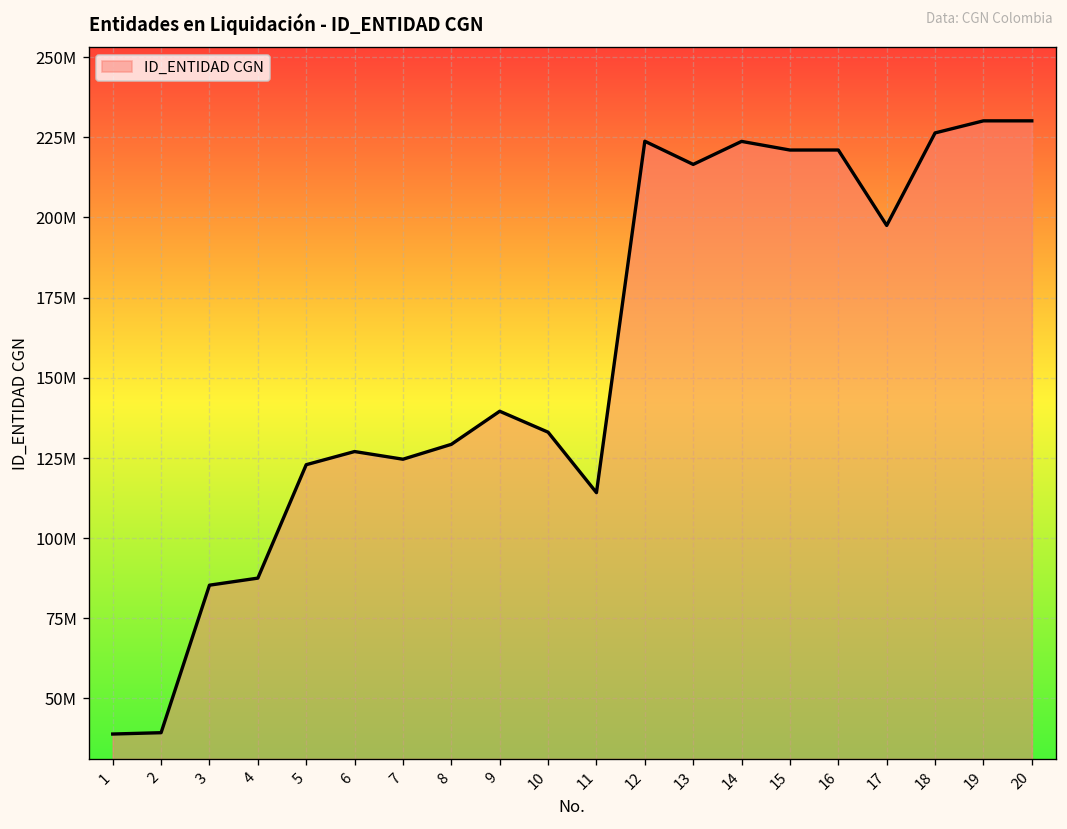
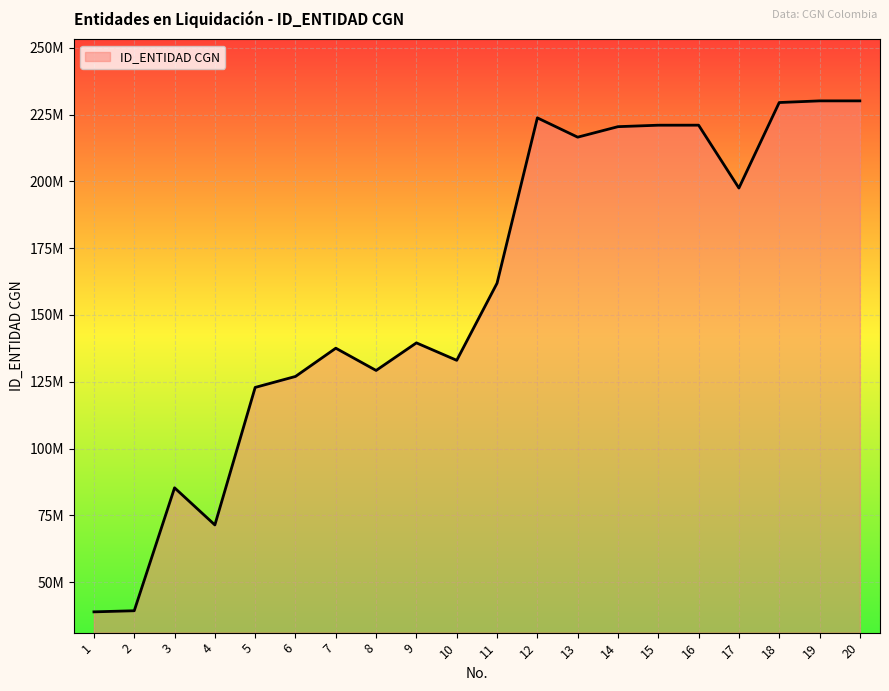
  {
    "1": 39000000,
    "2": 39000000,
    "3": 85000000,
-   "4": 88000000,
+   "4": 71000000,
    "5": 123000000,
    "6": 127000000,
-   "7": 125000000,
+   "7": 138000000,
    "8": 129000000,
    "9": 140000000,
    "10": 133000000,
-   "11": 114000000,
+   "11": 162000000,
    "12": 224000000,
    "13": 217000000,
-   "14": 224000000,
+   "14": 220000000,
    "15": 221000000,
    "16": 221000000,
    "17": 197000000,
-   "18": 226000000,
+   "18": 230000000,
    "19": 230000000,
    "20": 230000000
  }
